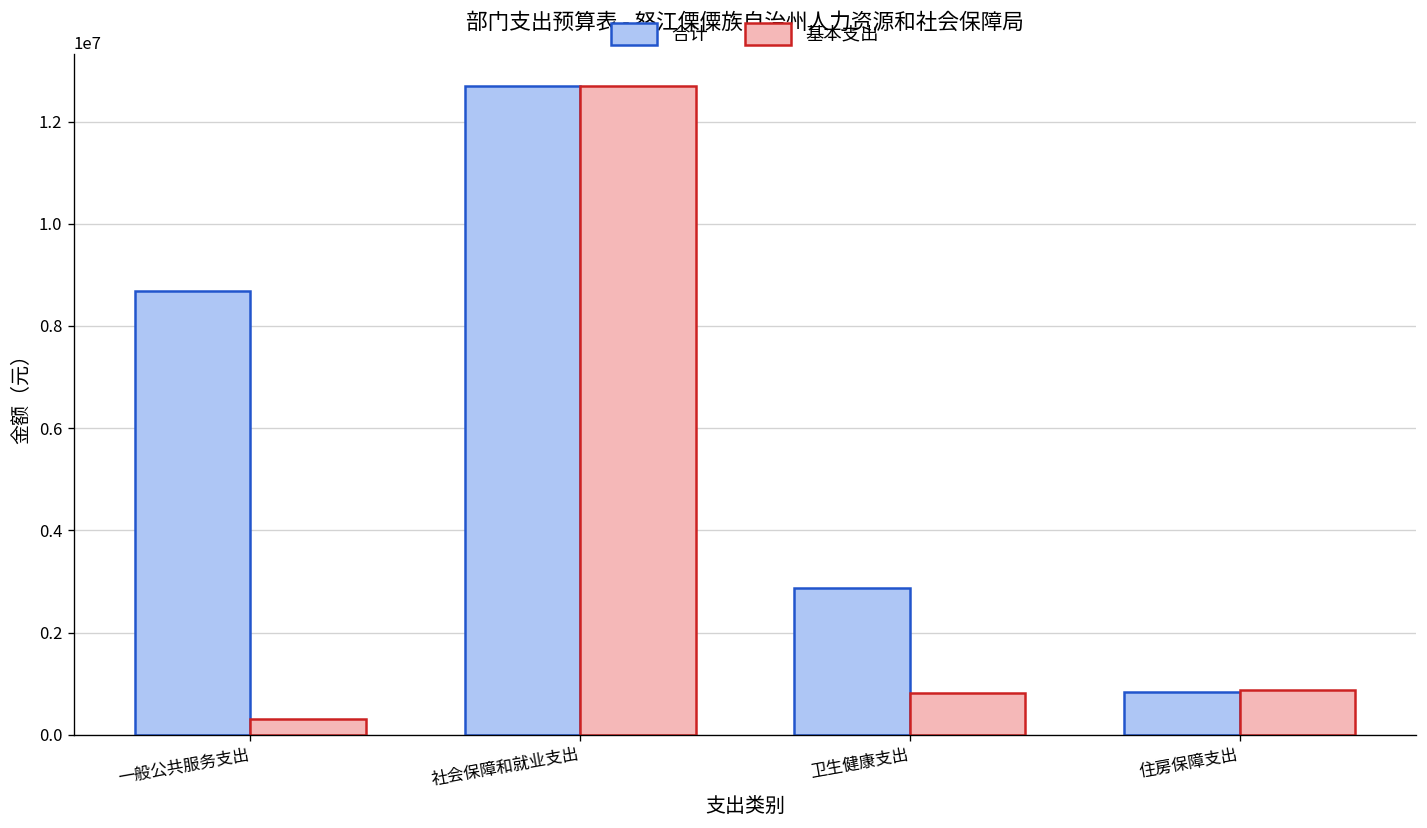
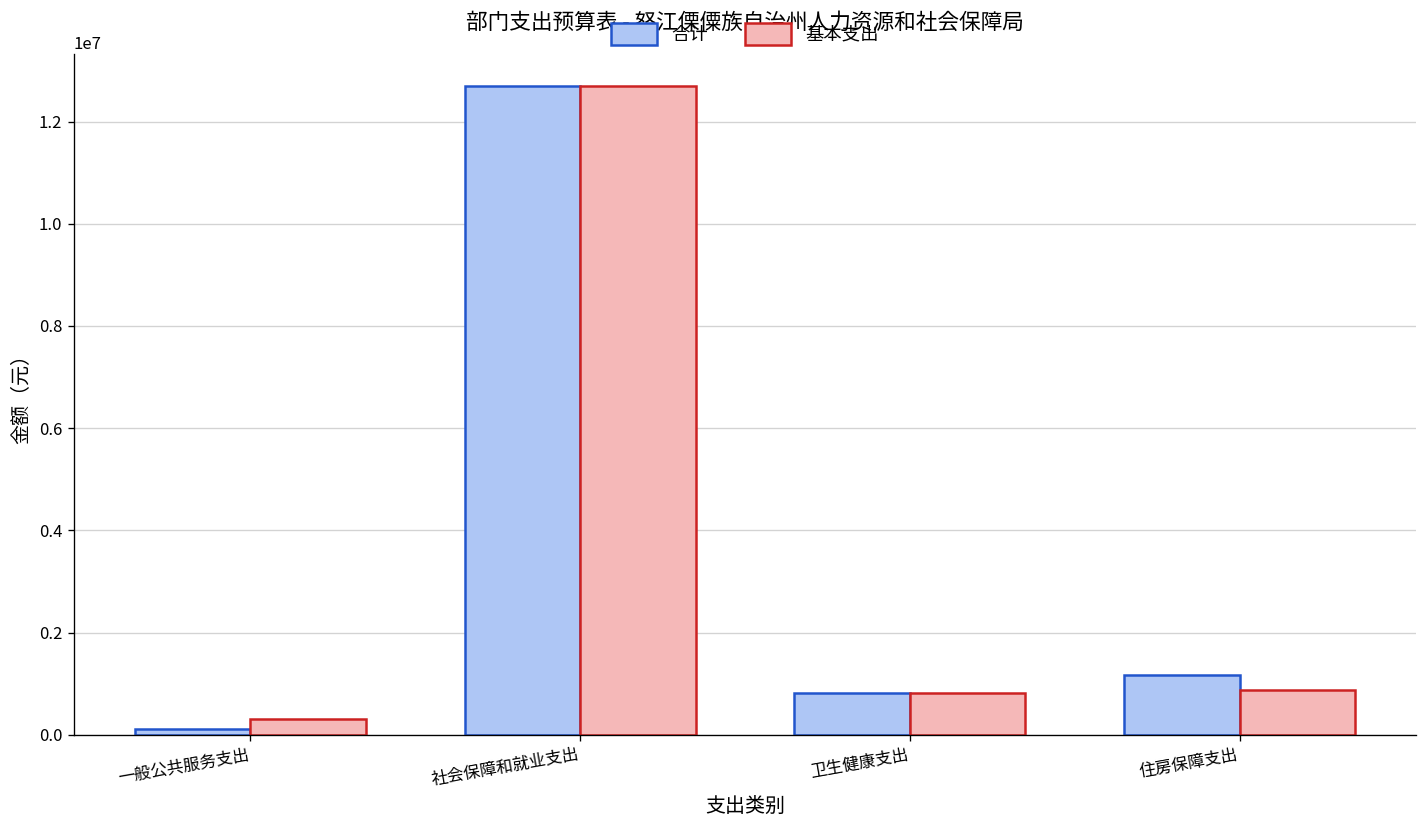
  {
    "合计": {
-     "一般公共服务支出": 8700000,
+     "一般公共服务支出": 100000,
      "社会保障和就业支出": 12700000,
-     "卫生健康支出": 2900000,
-     "住房保障支出": 800000
+     "卫生健康支出": 800000,
+     "住房保障支出": 1200000
    },
    "基本支出": {
      "一般公共服务支出": 300000,
      "社会保障和就业支出": 12700000,
      "卫生健康支出": 800000,
      "住房保障支出": 900000
    }
  }
